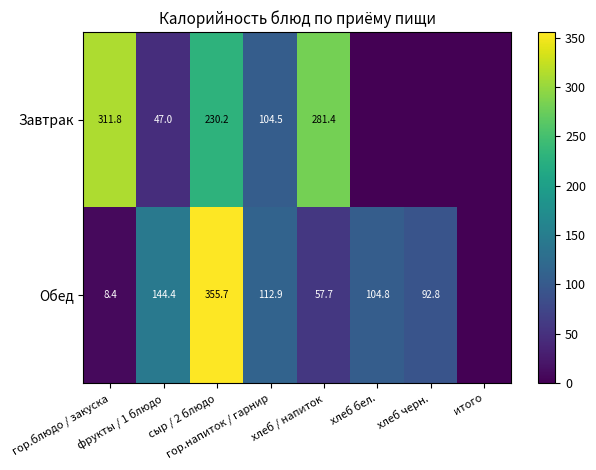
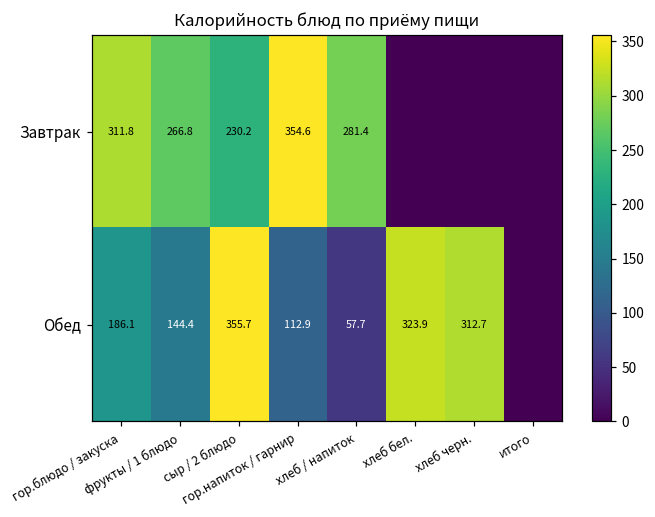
  {
    "Завтрак": {
      "гор.блюдо / закуска": 311.8,
-     "фрукты / 1 блюдо": 47.0,
+     "фрукты / 1 блюдо": 266.8,
      "сыр / 2 блюдо": 230.2,
-     "гор.напиток / гарнир": 104.5,
+     "гор.напиток / гарнир": 354.6,
      "хлеб / напиток": 281.4
    },
    "Обед": {
-     "гор.блюдо / закуска": 8.4,
+     "гор.блюдо / закуска": 186.1,
      "фрукты / 1 блюдо": 144.4,
      "сыр / 2 блюдо": 355.7,
      "гор.напиток / гарнир": 112.9,
      "хлеб / напиток": 57.7,
-     "хлеб бел.": 104.8,
-     "хлеб черн.": 92.8
+     "хлеб бел.": 323.9,
+     "хлеб черн.": 312.7
    }
  }
